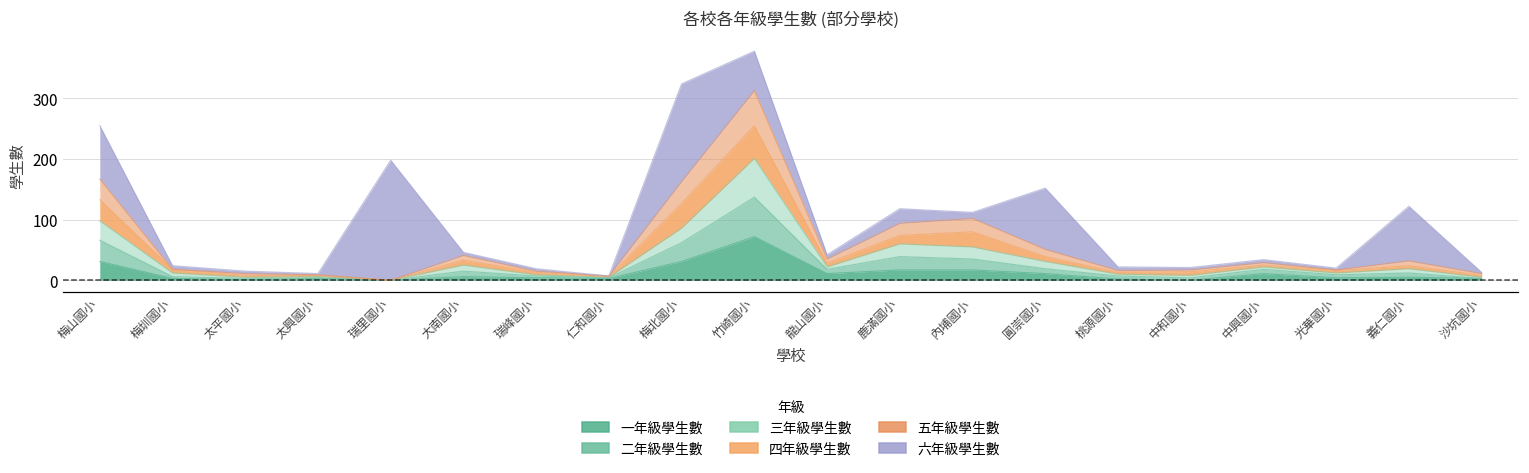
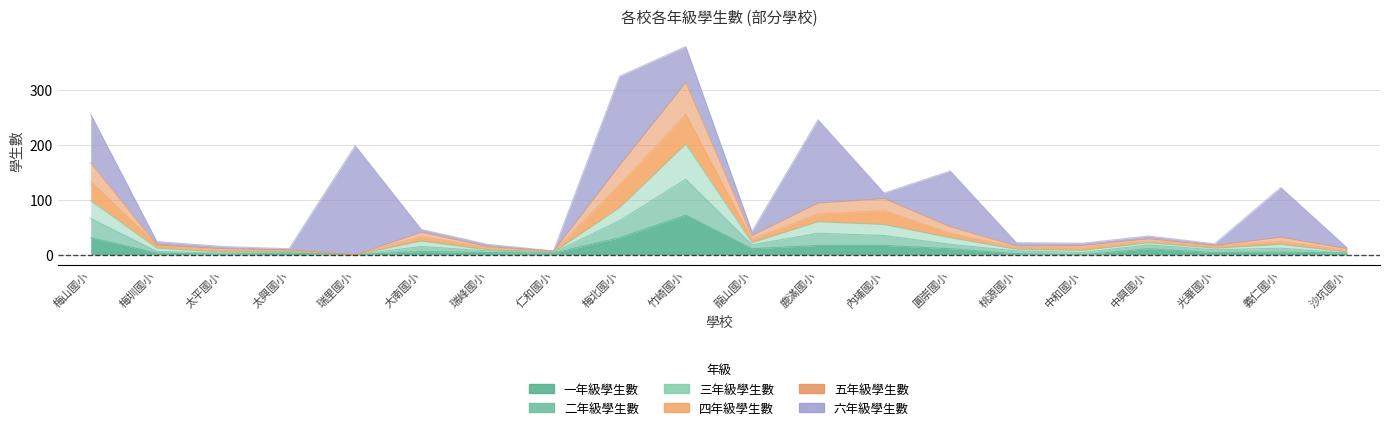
  {
    "六年級學生數": {
      "梅山國小": 90,
      "梅圳國小": 10,
      "瑞里國小": 200,
      "大南國小": 10,
      "梅北國小": 160,
      "竹崎國小": 70,
      "龍山國小": 10,
-     "鹿滿國小": 20,
+     "鹿滿國小": 150,
      "內埔國小": 10,
      "圓崇國小": 100,
      "桃源國小": 10,
      "中興國小": 10,
      "義仁國小": 90
    }
  }
